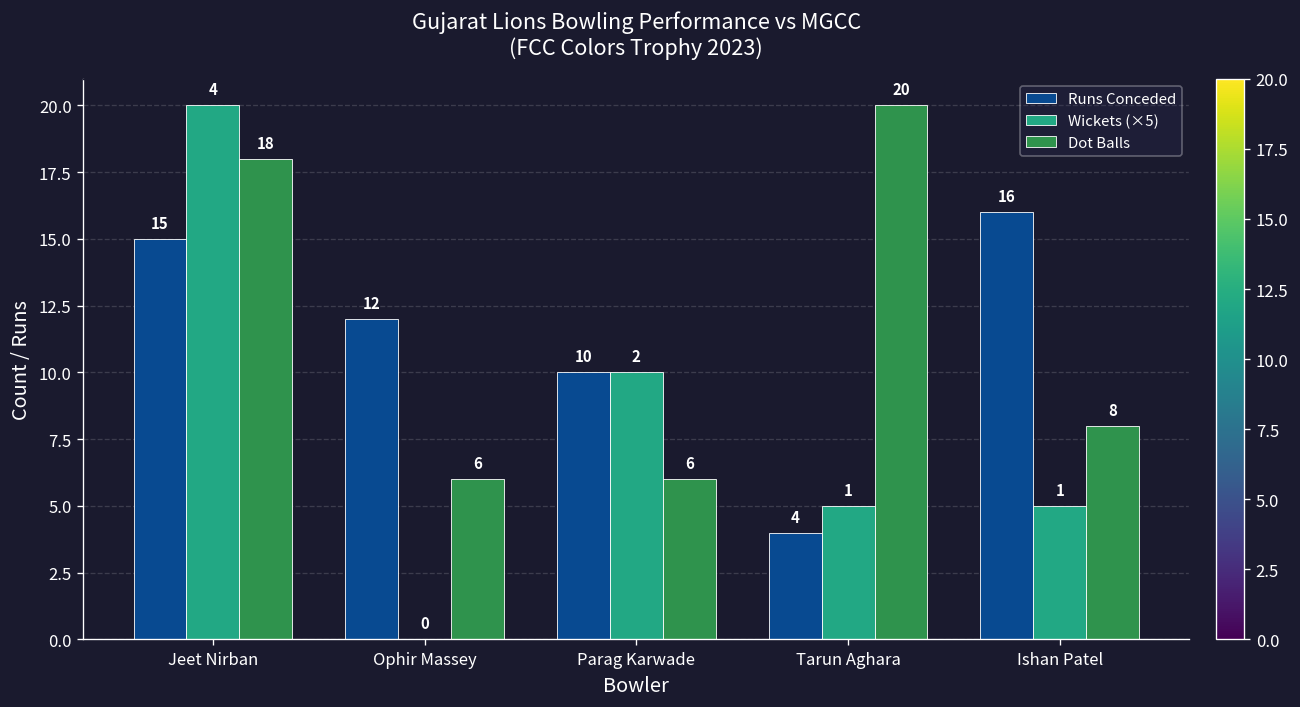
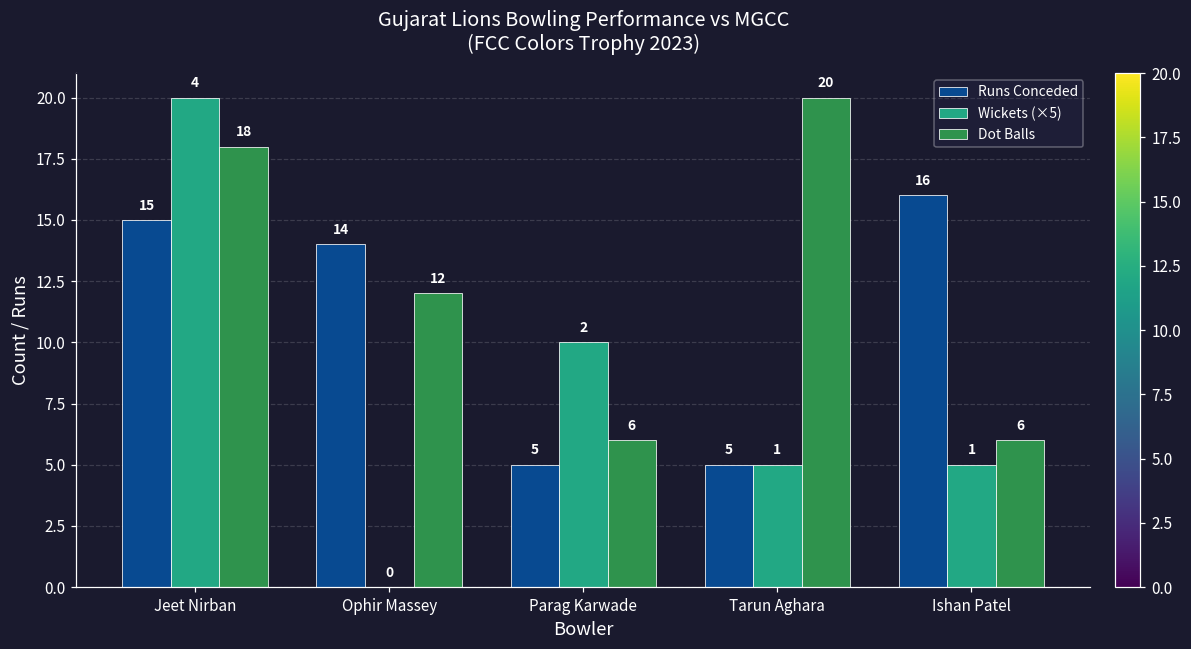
  {
    "Runs Conceded": {
      "Jeet Nirban": 15,
-     "Ophir Massey": 12,
-     "Parag Karwade": 10,
-     "Tarun Aghara": 4,
+     "Ophir Massey": 14,
+     "Parag Karwade": 5,
+     "Tarun Aghara": 5,
      "Ishan Patel": 16
    },
    "Wickets (×5)": {
      "Ophir Massey": 0
    },
    "Dot Balls": {
      "Jeet Nirban": 18,
-     "Ophir Massey": 6,
+     "Ophir Massey": 12,
      "Parag Karwade": 6,
      "Tarun Aghara": 20,
-     "Ishan Patel": 8
+     "Ishan Patel": 6
    }
  }
